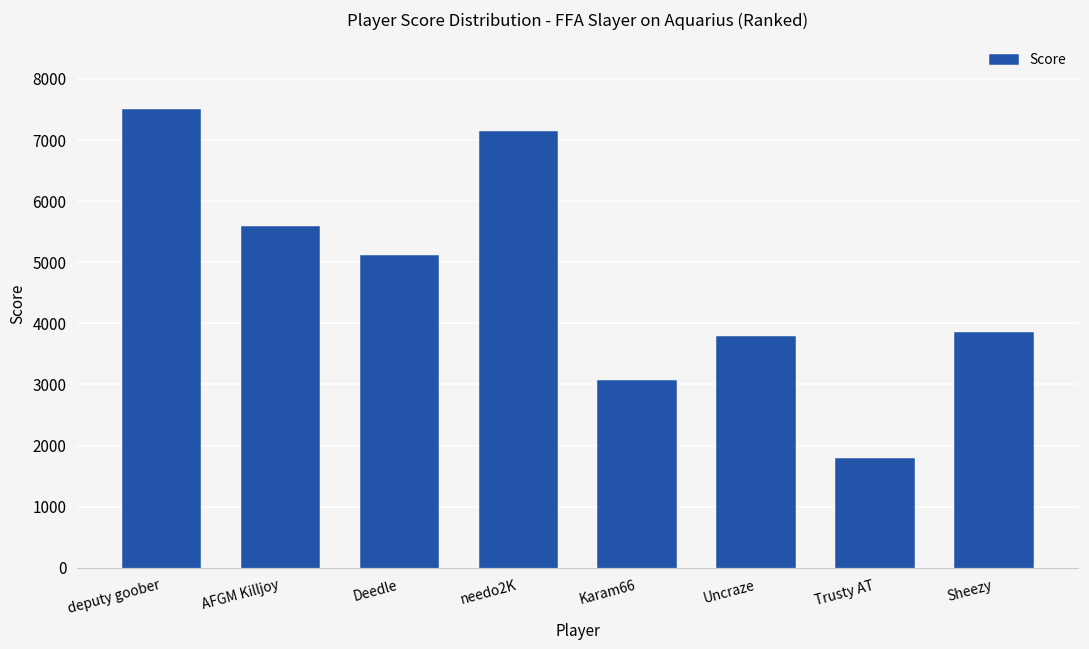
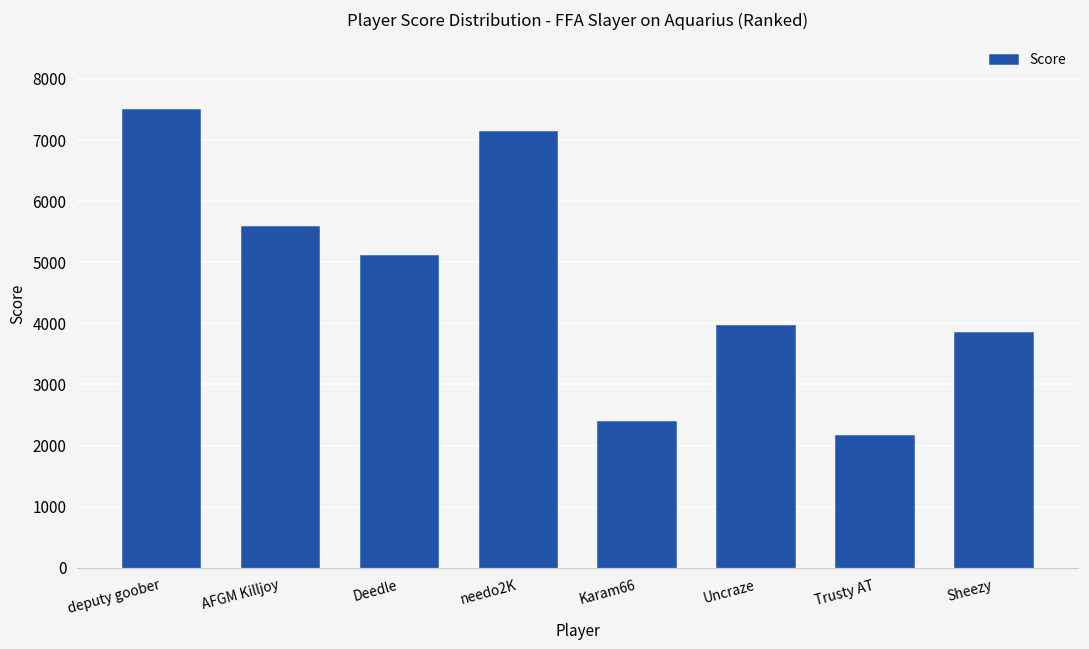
  {
    "deputy goober": 7500,
    "AFGM Killjoy": 5600,
    "Deedle": 5100,
    "needo2K": 7100,
-   "Karam66": 3100,
-   "Uncraze": 3800,
-   "Trusty AT": 1800,
+   "Karam66": 2400,
+   "Uncraze": 4000,
+   "Trusty AT": 2200,
    "Sheezy": 3900
  }
